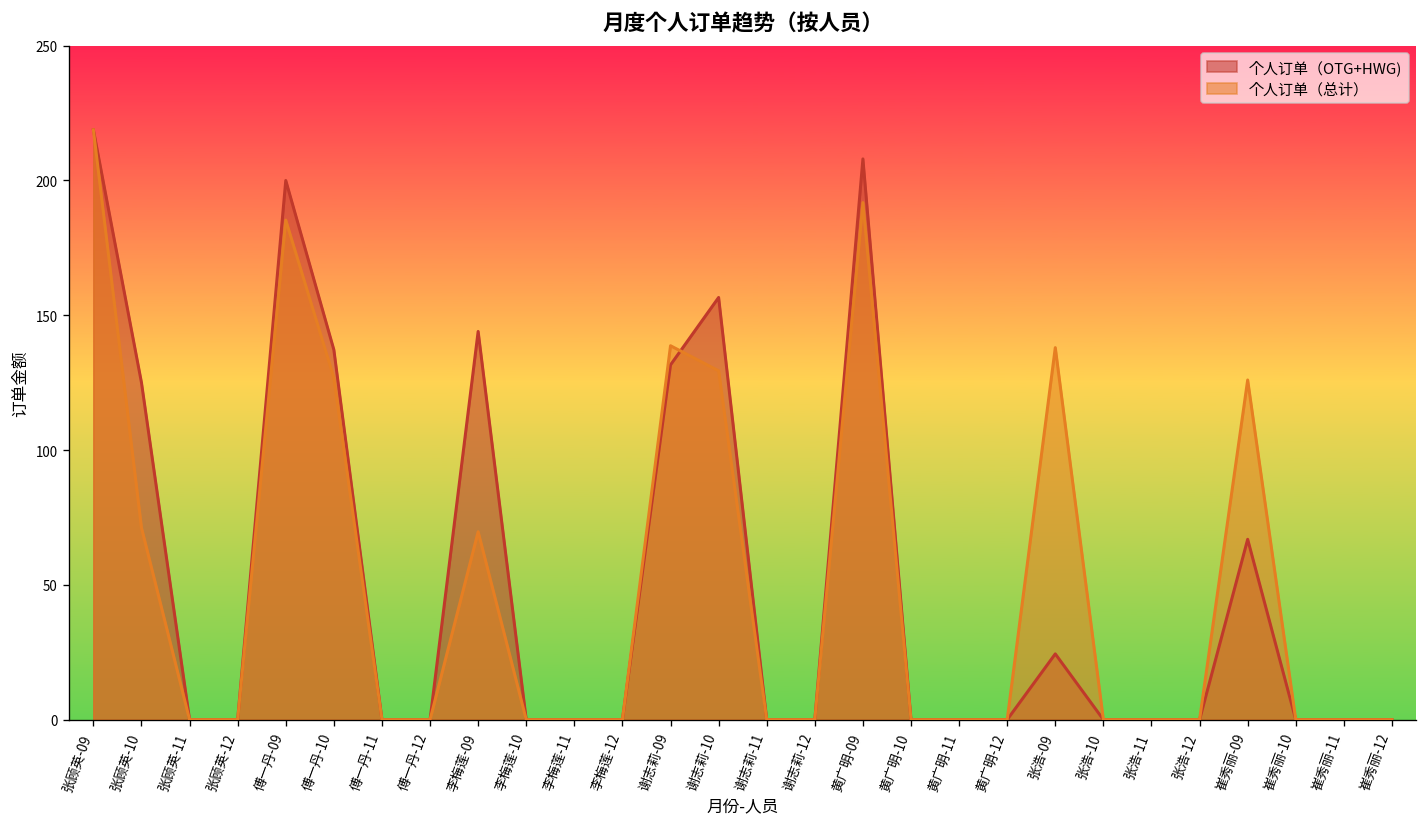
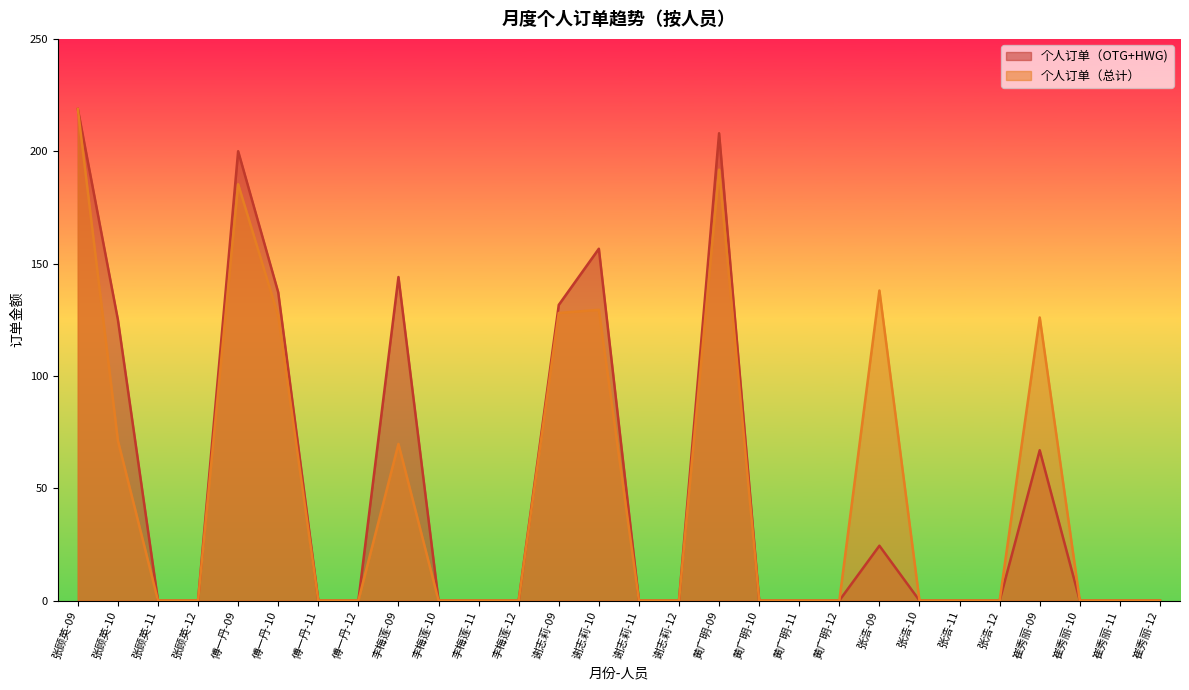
  {
    "个人订单（OTG+HWG)": {
      "张顾英-10": 125,
      "傅一丹-09": 200,
      "傅一丹-10": 137,
      "李梅莲-09": 144,
      "谢志莉-09": 132,
      "谢志莉-10": 157,
      "黄广明-09": 208,
      "张浩-09": 24,
      "崔秀丽-09": 67
    },
    "个人订单（总计）": {
      "张顾英-10": 71,
      "傅一丹-09": 185,
      "傅一丹-10": 127,
      "李梅莲-09": 70,
-     "谢志莉-09": 139,
+     "谢志莉-09": 128,
      "谢志莉-10": 129,
      "黄广明-09": 192,
      "张浩-09": 138,
      "崔秀丽-09": 126
    }
  }
